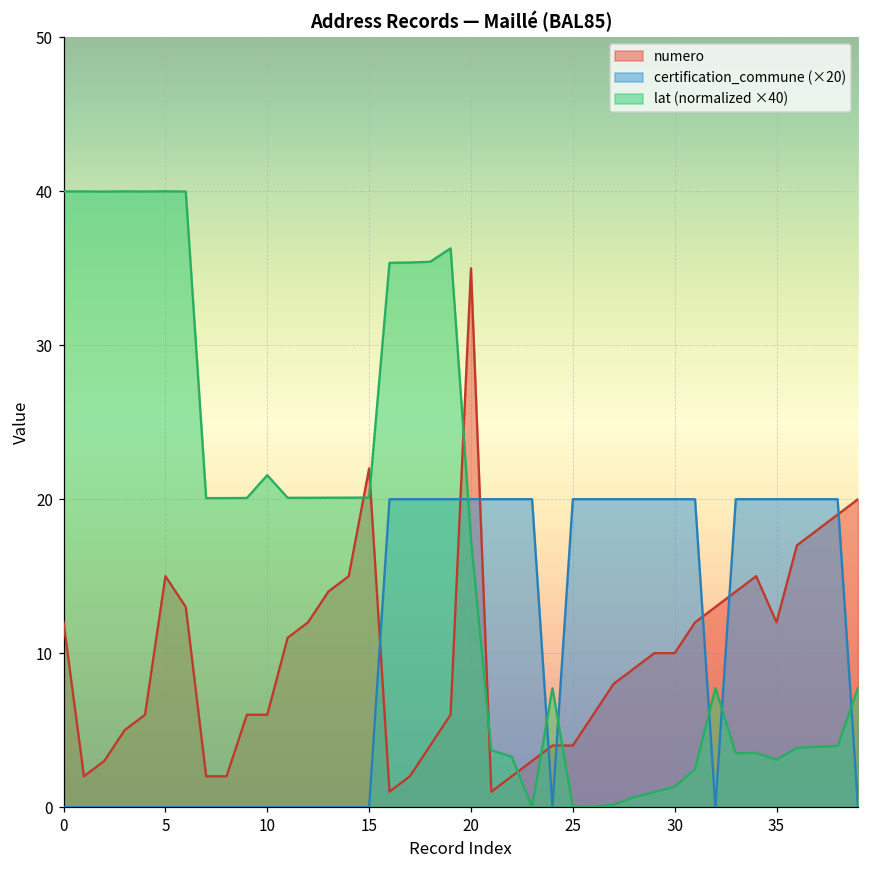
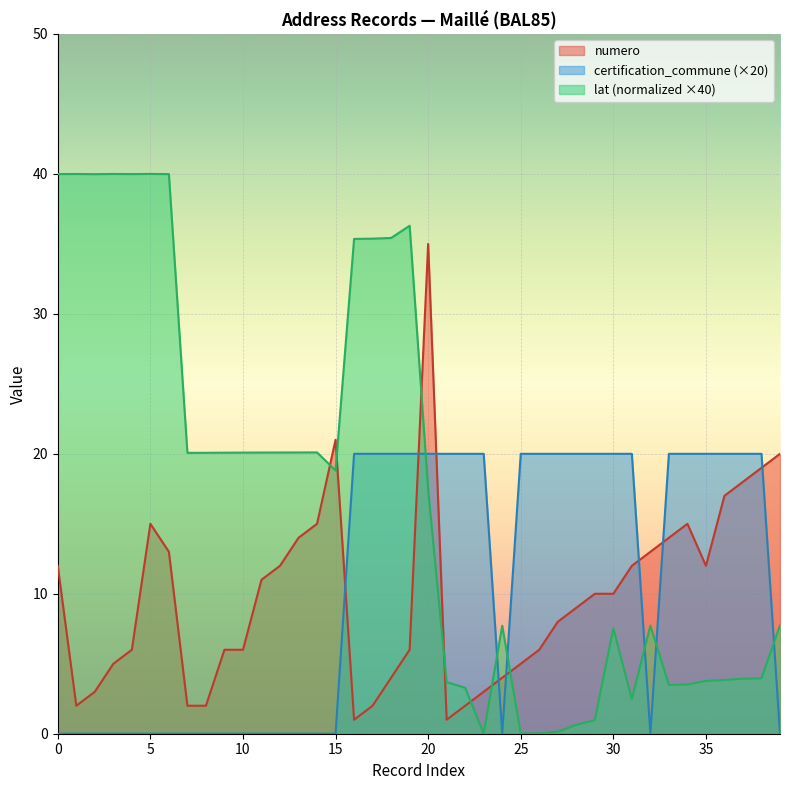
  {
    "numero": {
      "0": 12,
      "5": 15,
      "10": 6,
-     "15": 22,
+     "15": 21,
      "20": 35,
-     "25": 4,
+     "25": 5,
      "30": 10,
      "35": 12
    },
    "certification_commune (×20)": {
      "0": 0.0,
      "5": 0.0,
      "10": 0.0,
      "15": 0.0,
      "20": 20.0,
      "25": 20.0,
      "30": 20.0,
      "35": 20.0
    },
    "lat (normalized ×40)": {
      "0": 40.0,
      "5": 40.0,
-     "10": 21.6,
-     "15": 20.1,
+     "10": 20.1,
+     "15": 18.8,
      "20": 17.4,
      "25": 0.0,
-     "30": 1.3,
-     "35": 3.1
+     "30": 7.5,
+     "35": 3.8
    }
  }
